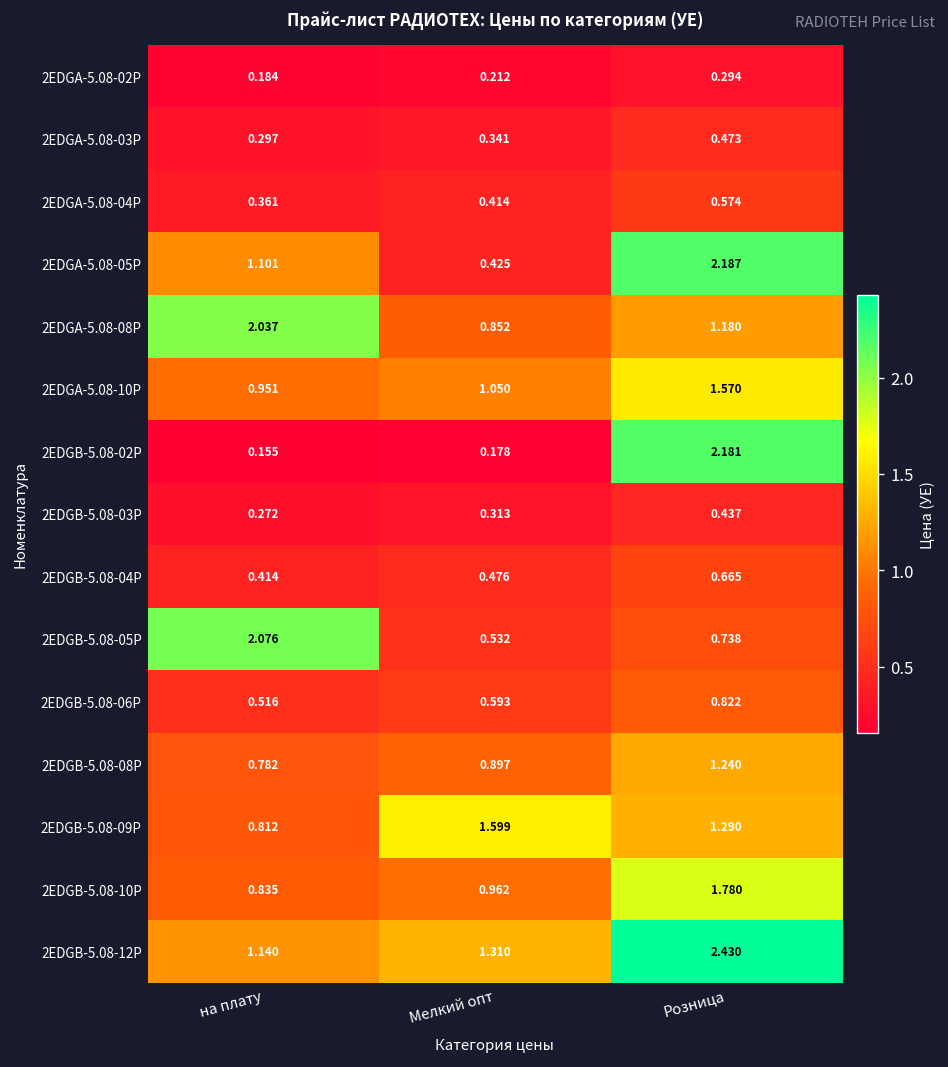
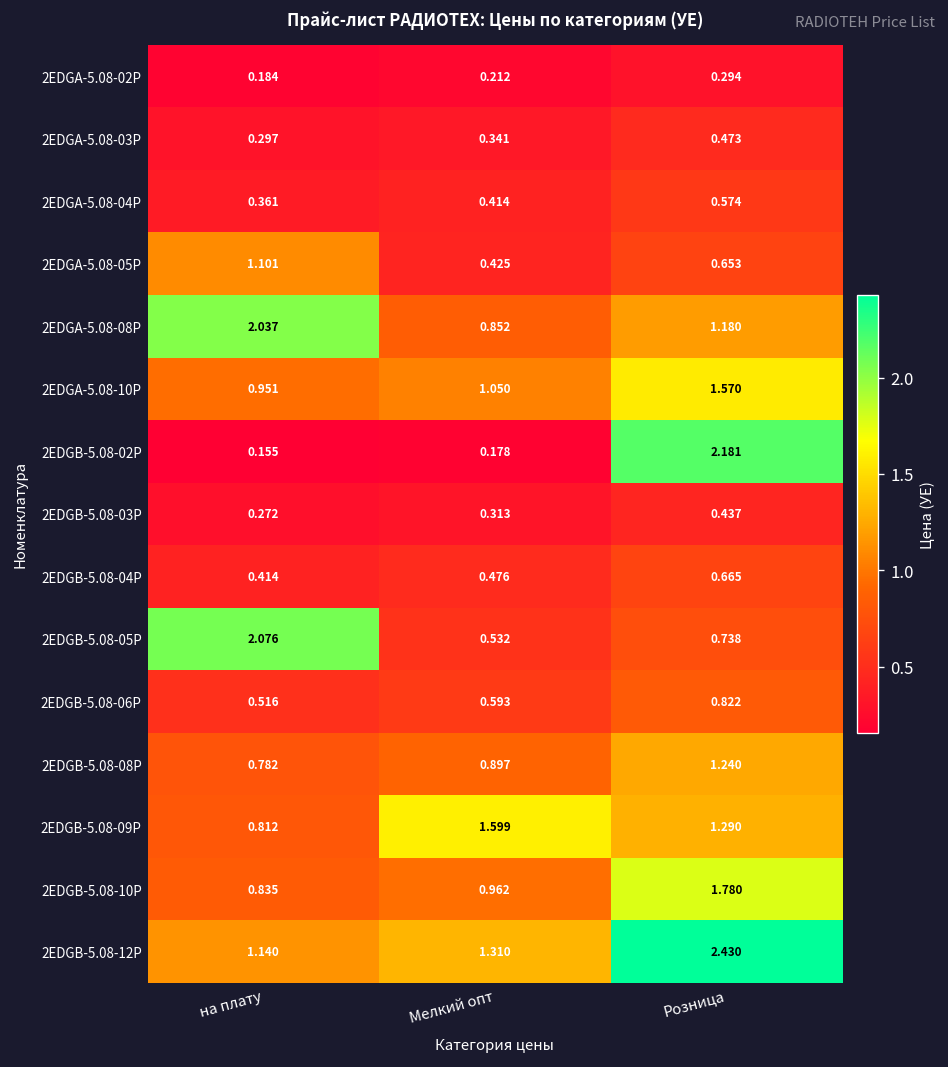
  {
    "2EDGA-5.08-02P": {
      "на плату": 0.184,
      "Мелкий опт": 0.212,
      "Розница": 0.294
    },
    "2EDGA-5.08-03P": {
      "на плату": 0.297,
      "Мелкий опт": 0.341,
      "Розница": 0.473
    },
    "2EDGA-5.08-04P": {
      "на плату": 0.361,
      "Мелкий опт": 0.414,
      "Розница": 0.574
    },
    "2EDGA-5.08-05P": {
      "на плату": 1.101,
      "Мелкий опт": 0.425,
-     "Розница": 2.187
+     "Розница": 0.653
    },
    "2EDGA-5.08-08P": {
      "на плату": 2.037,
      "Мелкий опт": 0.852,
      "Розница": 1.180
    },
    "2EDGA-5.08-10P": {
      "на плату": 0.951,
      "Мелкий опт": 1.050,
      "Розница": 1.570
    },
    "2EDGB-5.08-02P": {
      "на плату": 0.155,
      "Мелкий опт": 0.178,
      "Розница": 2.181
    },
    "2EDGB-5.08-03P": {
      "на плату": 0.272,
      "Мелкий опт": 0.313,
      "Розница": 0.437
    },
    "2EDGB-5.08-04P": {
      "на плату": 0.414,
      "Мелкий опт": 0.476,
      "Розница": 0.665
    },
    "2EDGB-5.08-05P": {
      "на плату": 2.076,
      "Мелкий опт": 0.532,
      "Розница": 0.738
    },
    "2EDGB-5.08-06P": {
      "на плату": 0.516,
      "Мелкий опт": 0.593,
      "Розница": 0.822
    },
    "2EDGB-5.08-08P": {
      "на плату": 0.782,
      "Мелкий опт": 0.897,
      "Розница": 1.240
    },
    "2EDGB-5.08-09P": {
      "на плату": 0.812,
      "Мелкий опт": 1.599,
      "Розница": 1.290
    },
    "2EDGB-5.08-10P": {
      "на плату": 0.835,
      "Мелкий опт": 0.962,
      "Розница": 1.780
    },
    "2EDGB-5.08-12P": {
      "на плату": 1.140,
      "Мелкий опт": 1.310,
      "Розница": 2.430
    }
  }
